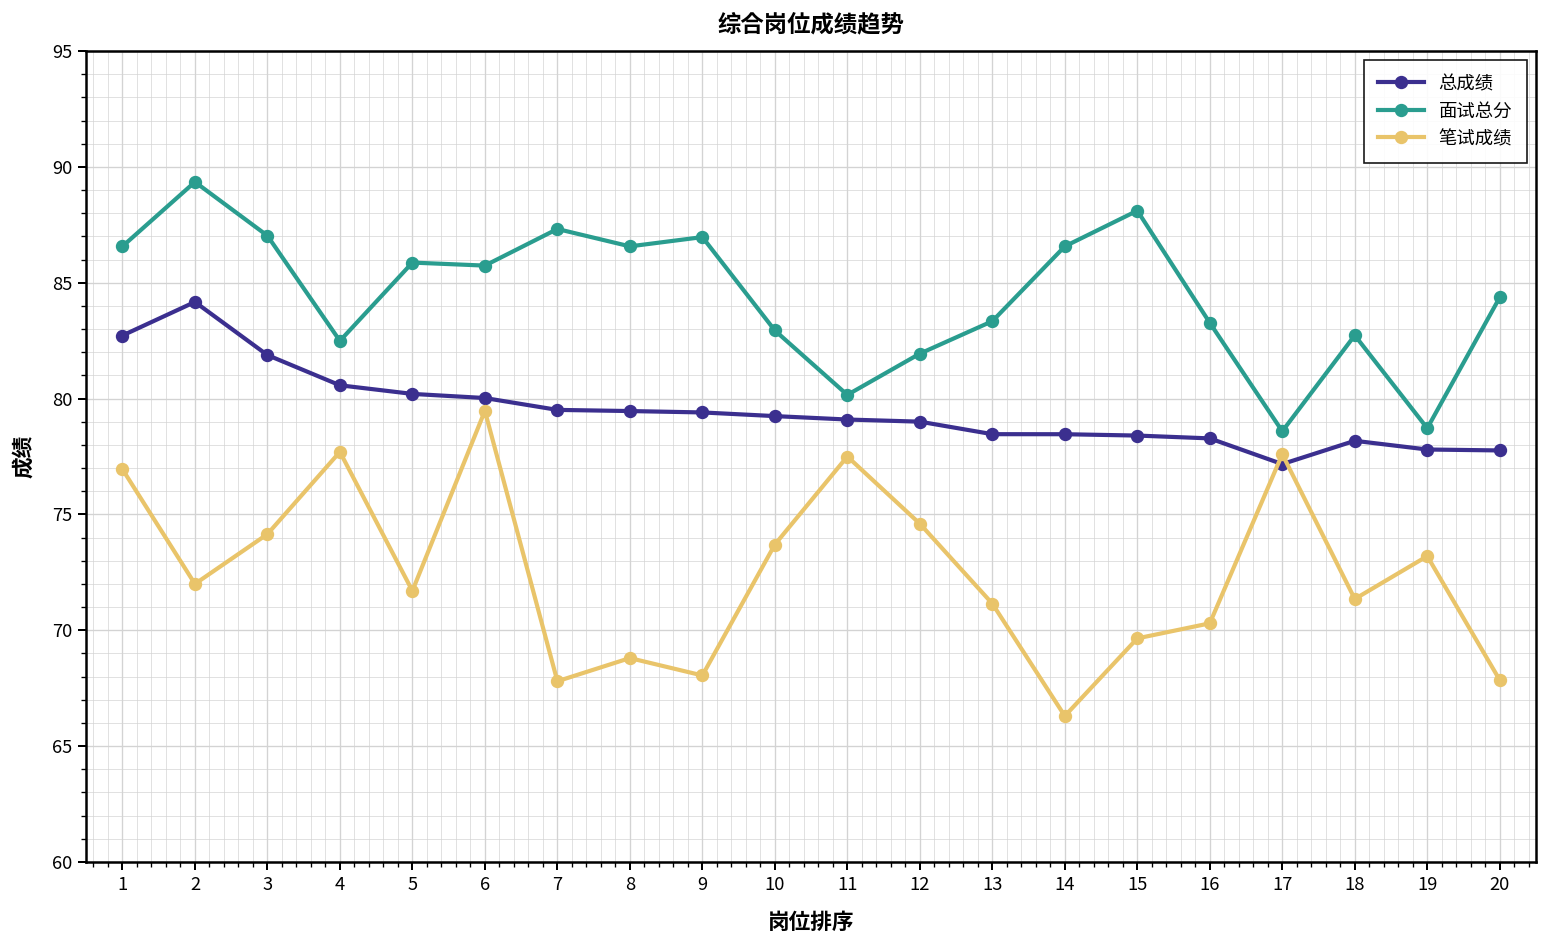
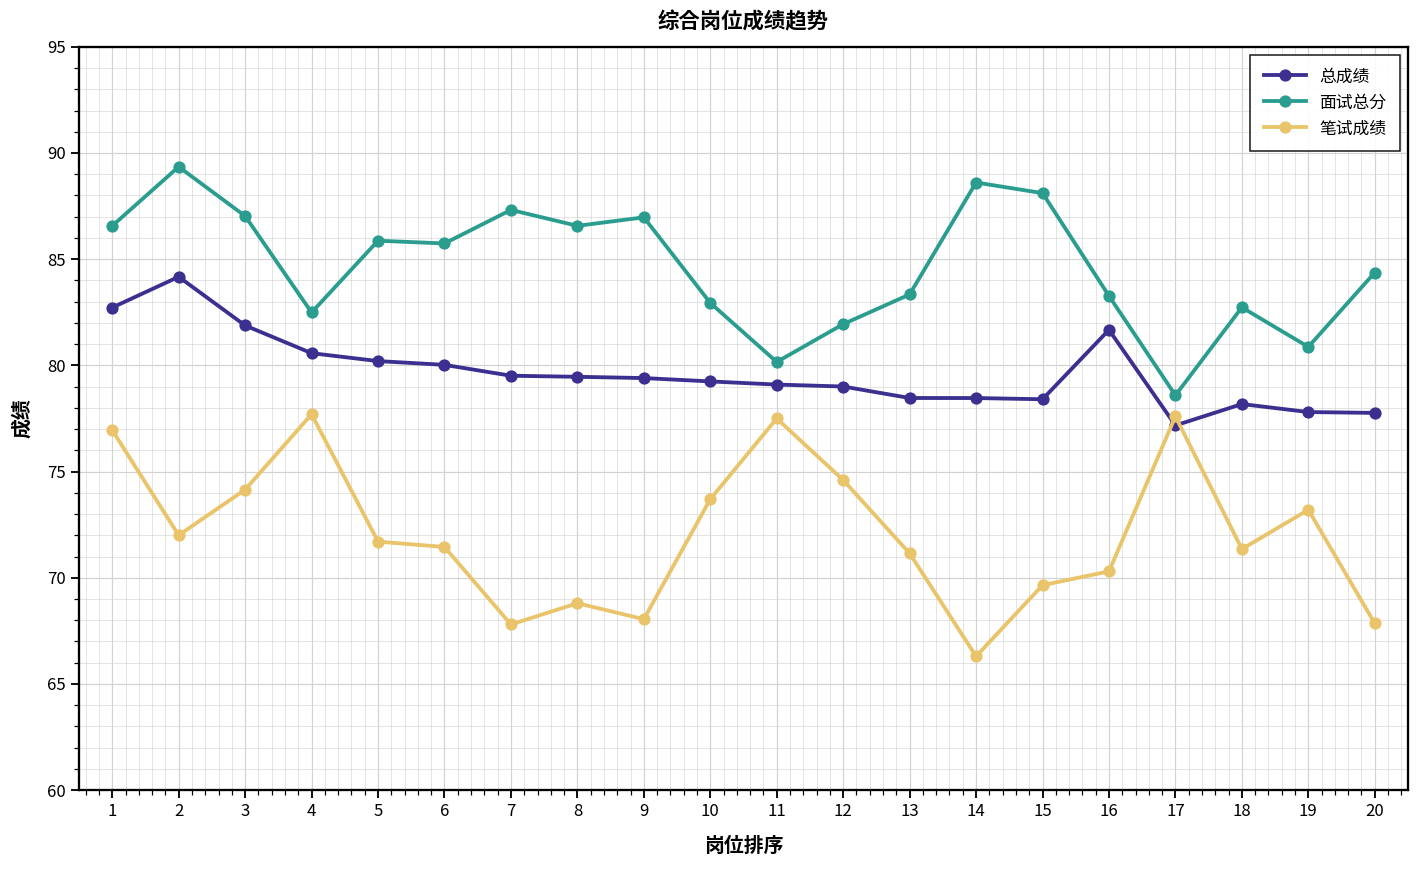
  {
    "总成绩": {
      "1": 82.7,
      "2": 84.2,
      "3": 81.9,
      "4": 80.6,
      "5": 80.2,
      "6": 80.0,
      "7": 79.5,
      "8": 79.5,
      "9": 79.4,
      "10": 79.2,
      "11": 79.1,
      "12": 79.0,
      "13": 78.5,
      "14": 78.5,
      "15": 78.4,
-     "16": 78.3,
+     "16": 81.7,
      "17": 77.2,
      "18": 78.2,
      "19": 77.8,
      "20": 77.8
    },
    "面试总分": {
      "1": 86.6,
      "2": 89.4,
      "3": 87.0,
      "4": 82.5,
      "5": 85.9,
      "6": 85.7,
      "7": 87.3,
      "8": 86.6,
      "9": 87.0,
      "10": 82.9,
      "11": 80.2,
      "12": 81.9,
      "13": 83.3,
-     "14": 86.6,
+     "14": 88.6,
      "15": 88.1,
      "16": 83.3,
      "17": 78.6,
      "18": 82.7,
-     "19": 78.7,
+     "19": 80.9,
      "20": 84.4
    },
    "笔试成绩": {
      "1": 77.0,
      "2": 72.0,
      "3": 74.2,
      "4": 77.7,
      "5": 71.7,
-     "6": 79.5,
+     "6": 71.5,
      "7": 67.8,
      "8": 68.8,
      "9": 68.1,
      "10": 73.7,
      "11": 77.5,
      "12": 74.6,
      "13": 71.2,
      "14": 66.3,
      "15": 69.7,
      "16": 70.3,
      "17": 77.6,
      "18": 71.4,
      "19": 73.2,
      "20": 67.9
    }
  }
